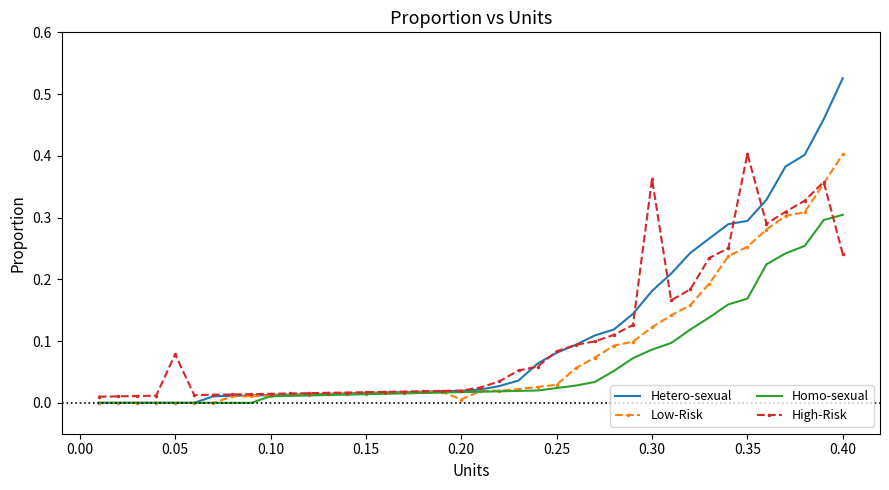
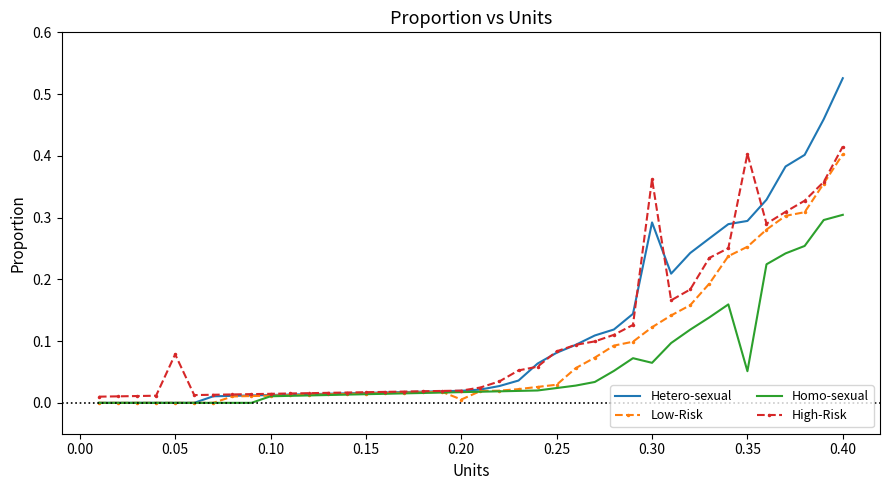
  {
    "Hetero-sexual": {
-     "0.30": 0.18,
+     "0.30": 0.29,
      "0.35": 0.29,
      "0.40": 0.53
    },
    "Low-Risk": {
      "0.20": 0.01,
      "0.25": 0.03,
      "0.30": 0.12,
      "0.35": 0.25,
      "0.40": 0.40
    },
    "Homo-sexual": {
      "0.25": 0.02,
-     "0.30": 0.09,
-     "0.35": 0.17,
+     "0.30": 0.06,
+     "0.35": 0.05,
      "0.40": 0.30
    },
    "High-Risk": {
      "0.05": 0.08,
      "0.30": 0.36,
      "0.35": 0.40,
-     "0.40": 0.24
+     "0.40": 0.42
    }
  }
